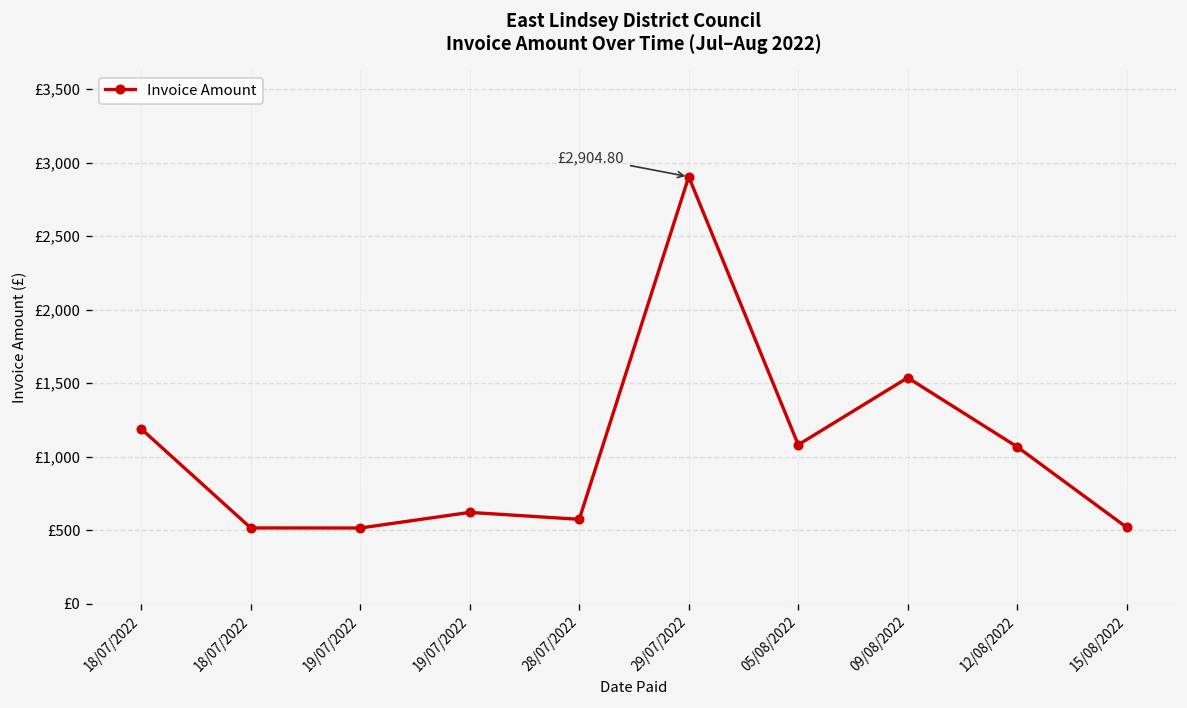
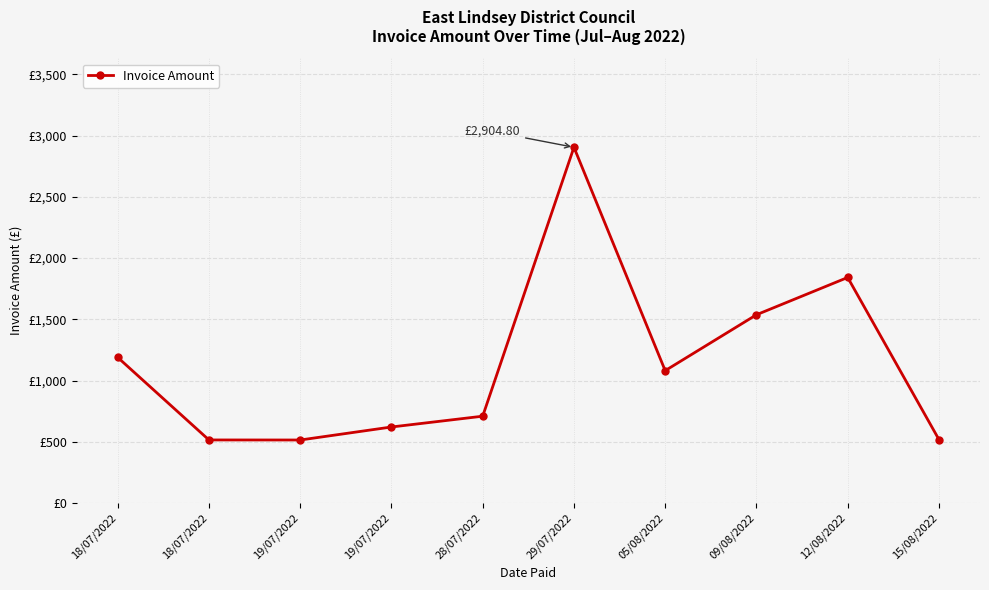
  {
-   "28/07/2022": "£570",
+   "28/07/2022": "£710",
    "05/08/2022": "£1,080",
    "09/08/2022": "£1,540",
-   "12/08/2022": "£1,070",
+   "12/08/2022": "£1,840",
    "15/08/2022": "£520"
  }
